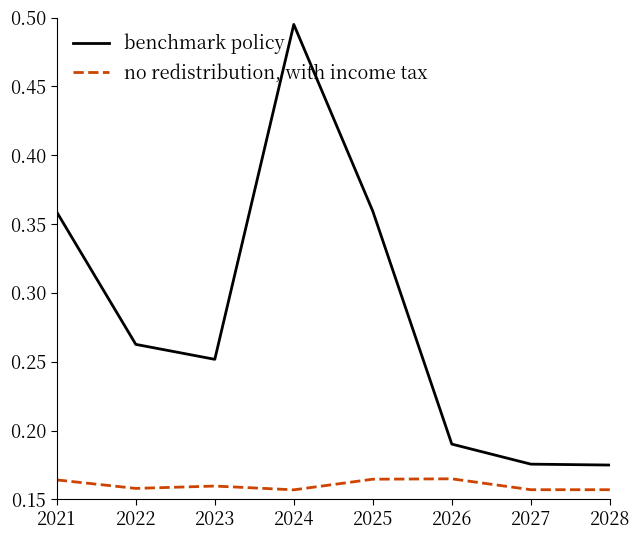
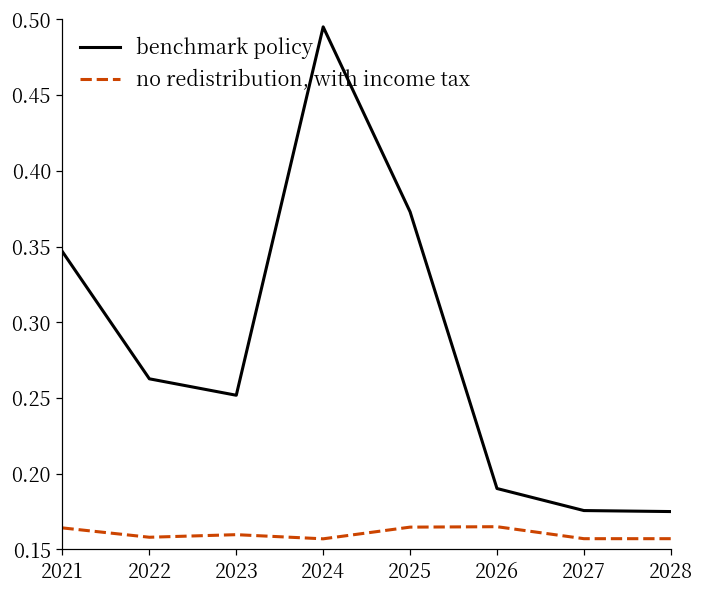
  {
    "benchmark policy": {
-     "2021": 0.359,
+     "2021": 0.347,
      "2022": 0.263,
      "2023": 0.252,
      "2024": 0.495,
-     "2025": 0.359,
+     "2025": 0.373,
      "2026": 0.190,
      "2027": 0.176,
      "2028": 0.175
    },
    "no redistribution, with income tax": {
      "2021": 0.164,
      "2022": 0.158,
      "2023": 0.160,
      "2024": 0.157,
      "2025": 0.165,
      "2026": 0.165,
      "2027": 0.157,
      "2028": 0.157
    }
  }
